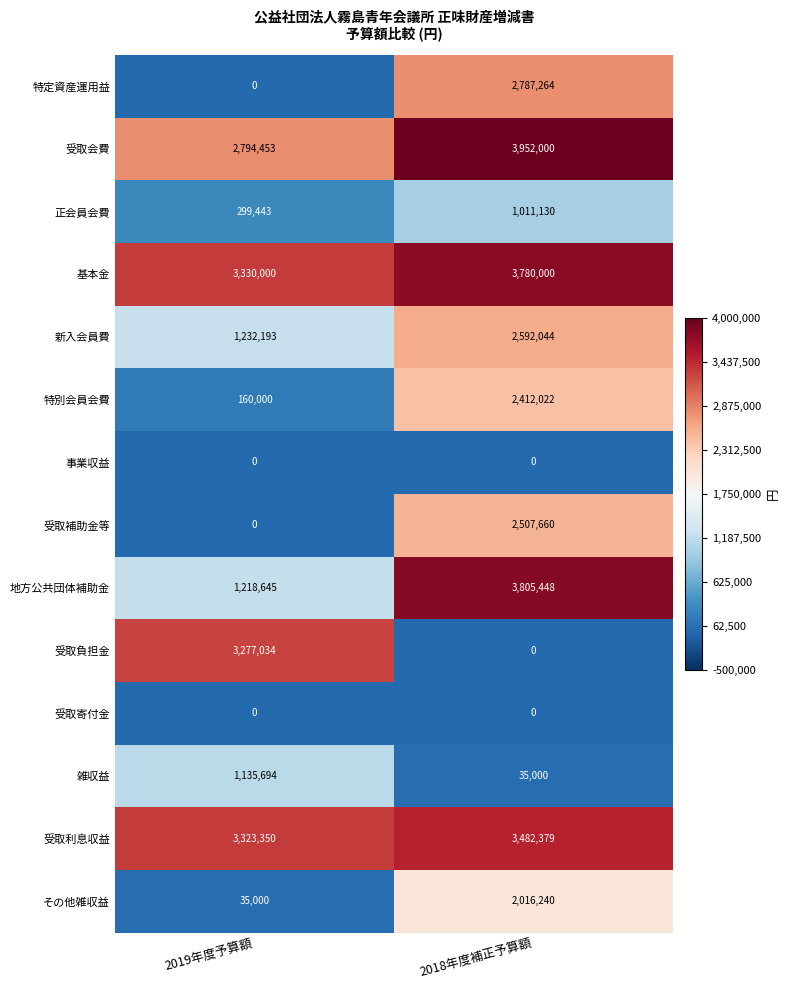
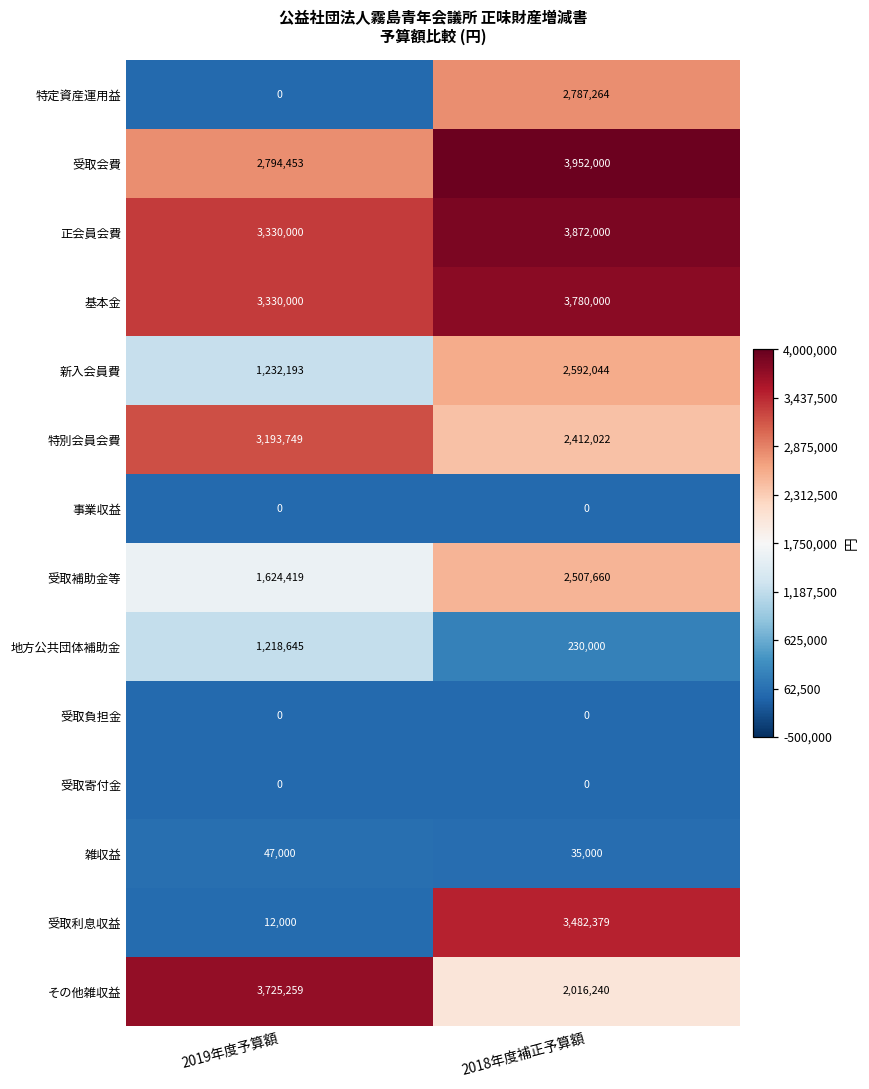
  {
    "特定資産運用益": {
      "2019年度予算額": "0",
      "2018年度補正予算額": "2,787,264"
    },
    "受取会費": {
      "2019年度予算額": "2,794,453",
      "2018年度補正予算額": "3,952,000"
    },
    "正会員会費": {
-     "2019年度予算額": "299,443",
-     "2018年度補正予算額": "1,011,130"
+     "2019年度予算額": "3,330,000",
+     "2018年度補正予算額": "3,872,000"
    },
    "基本金": {
      "2019年度予算額": "3,330,000",
      "2018年度補正予算額": "3,780,000"
    },
    "新入会員費": {
      "2019年度予算額": "1,232,193",
      "2018年度補正予算額": "2,592,044"
    },
    "特別会員会費": {
-     "2019年度予算額": "160,000",
+     "2019年度予算額": "3,193,749",
      "2018年度補正予算額": "2,412,022"
    },
    "事業収益": {
      "2019年度予算額": "0",
      "2018年度補正予算額": "0"
    },
    "受取補助金等": {
-     "2019年度予算額": "0",
+     "2019年度予算額": "1,624,419",
      "2018年度補正予算額": "2,507,660"
    },
    "地方公共団体補助金": {
      "2019年度予算額": "1,218,645",
-     "2018年度補正予算額": "3,805,448"
+     "2018年度補正予算額": "230,000"
    },
    "受取負担金": {
-     "2019年度予算額": "3,277,034",
+     "2019年度予算額": "0",
      "2018年度補正予算額": "0"
    },
    "受取寄付金": {
      "2019年度予算額": "0",
      "2018年度補正予算額": "0"
    },
    "雑収益": {
-     "2019年度予算額": "1,135,694",
+     "2019年度予算額": "47,000",
      "2018年度補正予算額": "35,000"
    },
    "受取利息収益": {
-     "2019年度予算額": "3,323,350",
+     "2019年度予算額": "12,000",
      "2018年度補正予算額": "3,482,379"
    },
    "その他雑収益": {
-     "2019年度予算額": "35,000",
+     "2019年度予算額": "3,725,259",
      "2018年度補正予算額": "2,016,240"
    }
  }
